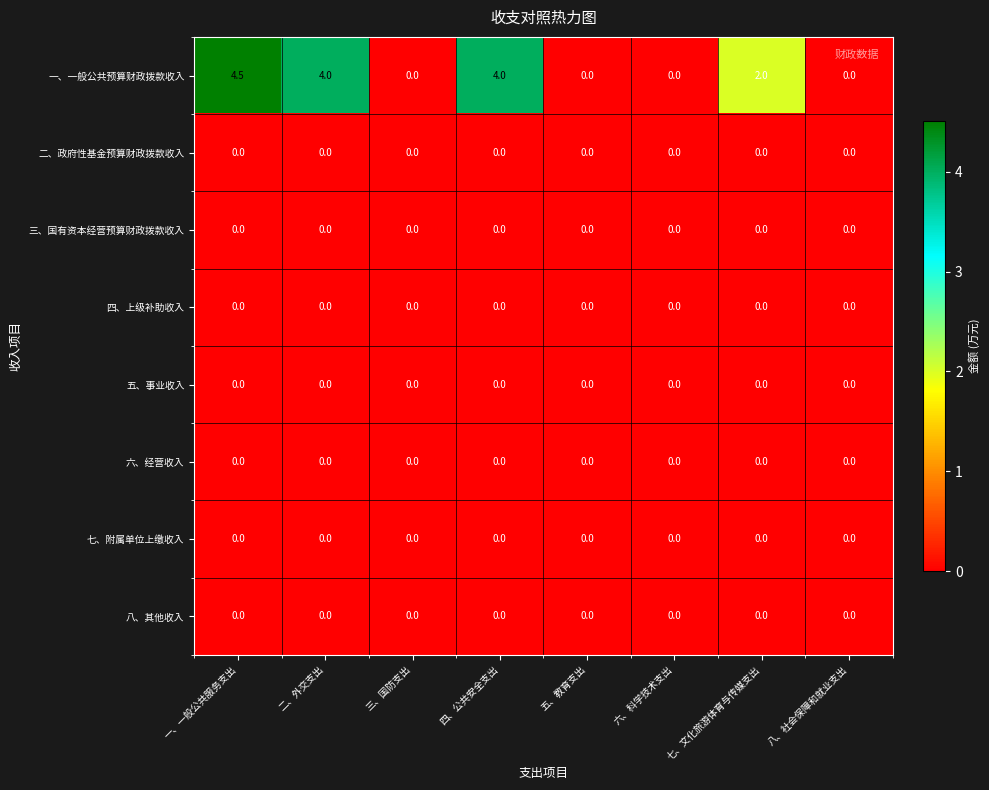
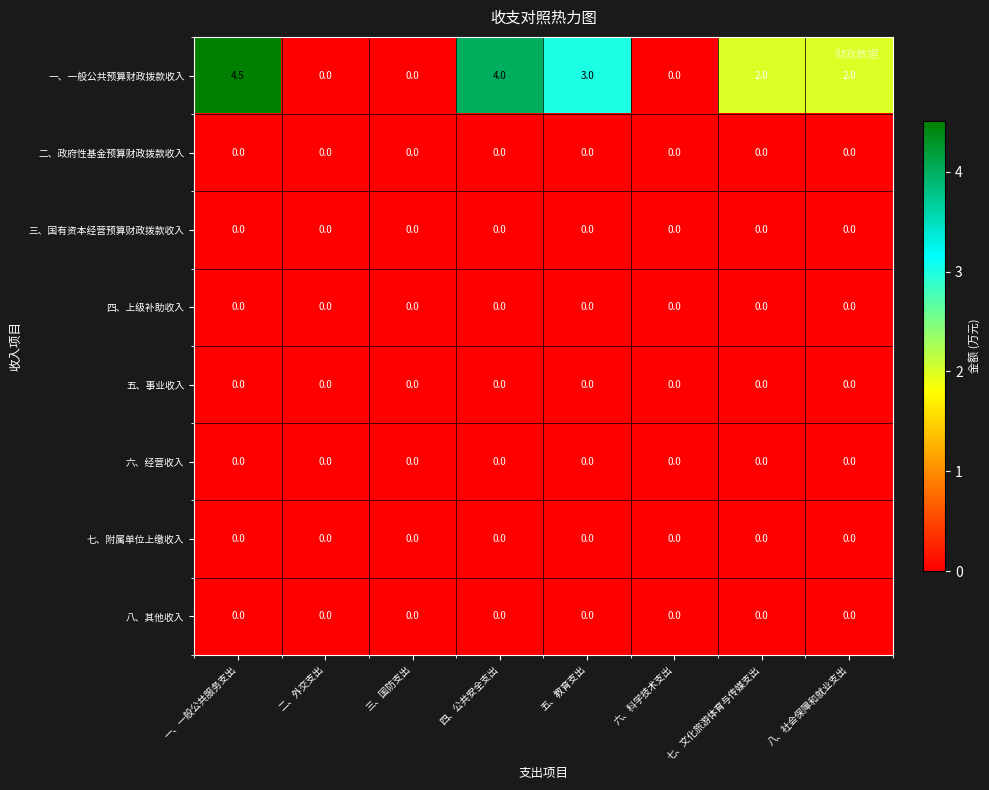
  {
    "一、一般公共预算财政拨款收入": {
      "一、一般公共服务支出": 4.5,
-     "二、外交支出": 4.0,
+     "二、外交支出": 0.0,
      "三、国防支出": 0.0,
      "四、公共安全支出": 4.0,
-     "五、教育支出": 0.0,
+     "五、教育支出": 3.0,
      "六、科学技术支出": 0.0,
      "七、文化旅游体育与传媒支出": 2.0,
-     "八、社会保障和就业支出": 0.0
+     "八、社会保障和就业支出": 2.0
    },
    "二、政府性基金预算财政拨款收入": {
      "一、一般公共服务支出": 0.0,
      "二、外交支出": 0.0,
      "三、国防支出": 0.0,
      "四、公共安全支出": 0.0,
      "五、教育支出": 0.0,
      "六、科学技术支出": 0.0,
      "七、文化旅游体育与传媒支出": 0.0,
      "八、社会保障和就业支出": 0.0
    },
    "三、国有资本经营预算财政拨款收入": {
      "一、一般公共服务支出": 0.0,
      "二、外交支出": 0.0,
      "三、国防支出": 0.0,
      "四、公共安全支出": 0.0,
      "五、教育支出": 0.0,
      "六、科学技术支出": 0.0,
      "七、文化旅游体育与传媒支出": 0.0,
      "八、社会保障和就业支出": 0.0
    },
    "四、上级补助收入": {
      "一、一般公共服务支出": 0.0,
      "二、外交支出": 0.0,
      "三、国防支出": 0.0,
      "四、公共安全支出": 0.0,
      "五、教育支出": 0.0,
      "六、科学技术支出": 0.0,
      "七、文化旅游体育与传媒支出": 0.0,
      "八、社会保障和就业支出": 0.0
    },
    "五、事业收入": {
      "一、一般公共服务支出": 0.0,
      "二、外交支出": 0.0,
      "三、国防支出": 0.0,
      "四、公共安全支出": 0.0,
      "五、教育支出": 0.0,
      "六、科学技术支出": 0.0,
      "七、文化旅游体育与传媒支出": 0.0,
      "八、社会保障和就业支出": 0.0
    },
    "六、经营收入": {
      "一、一般公共服务支出": 0.0,
      "二、外交支出": 0.0,
      "三、国防支出": 0.0,
      "四、公共安全支出": 0.0,
      "五、教育支出": 0.0,
      "六、科学技术支出": 0.0,
      "七、文化旅游体育与传媒支出": 0.0,
      "八、社会保障和就业支出": 0.0
    },
    "七、附属单位上缴收入": {
      "一、一般公共服务支出": 0.0,
      "二、外交支出": 0.0,
      "三、国防支出": 0.0,
      "四、公共安全支出": 0.0,
      "五、教育支出": 0.0,
      "六、科学技术支出": 0.0,
      "七、文化旅游体育与传媒支出": 0.0,
      "八、社会保障和就业支出": 0.0
    },
    "八、其他收入": {
      "一、一般公共服务支出": 0.0,
      "二、外交支出": 0.0,
      "三、国防支出": 0.0,
      "四、公共安全支出": 0.0,
      "五、教育支出": 0.0,
      "六、科学技术支出": 0.0,
      "七、文化旅游体育与传媒支出": 0.0,
      "八、社会保障和就业支出": 0.0
    }
  }
